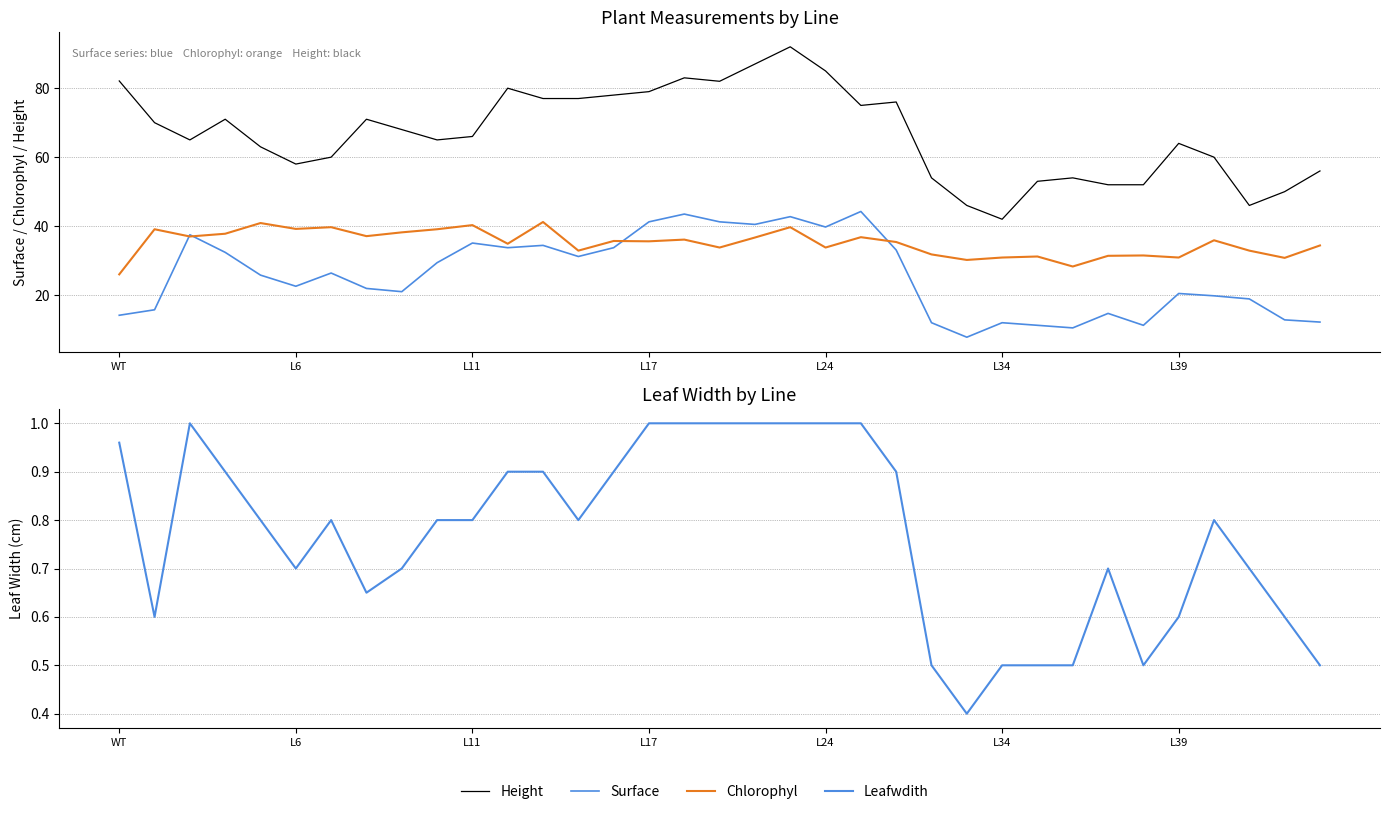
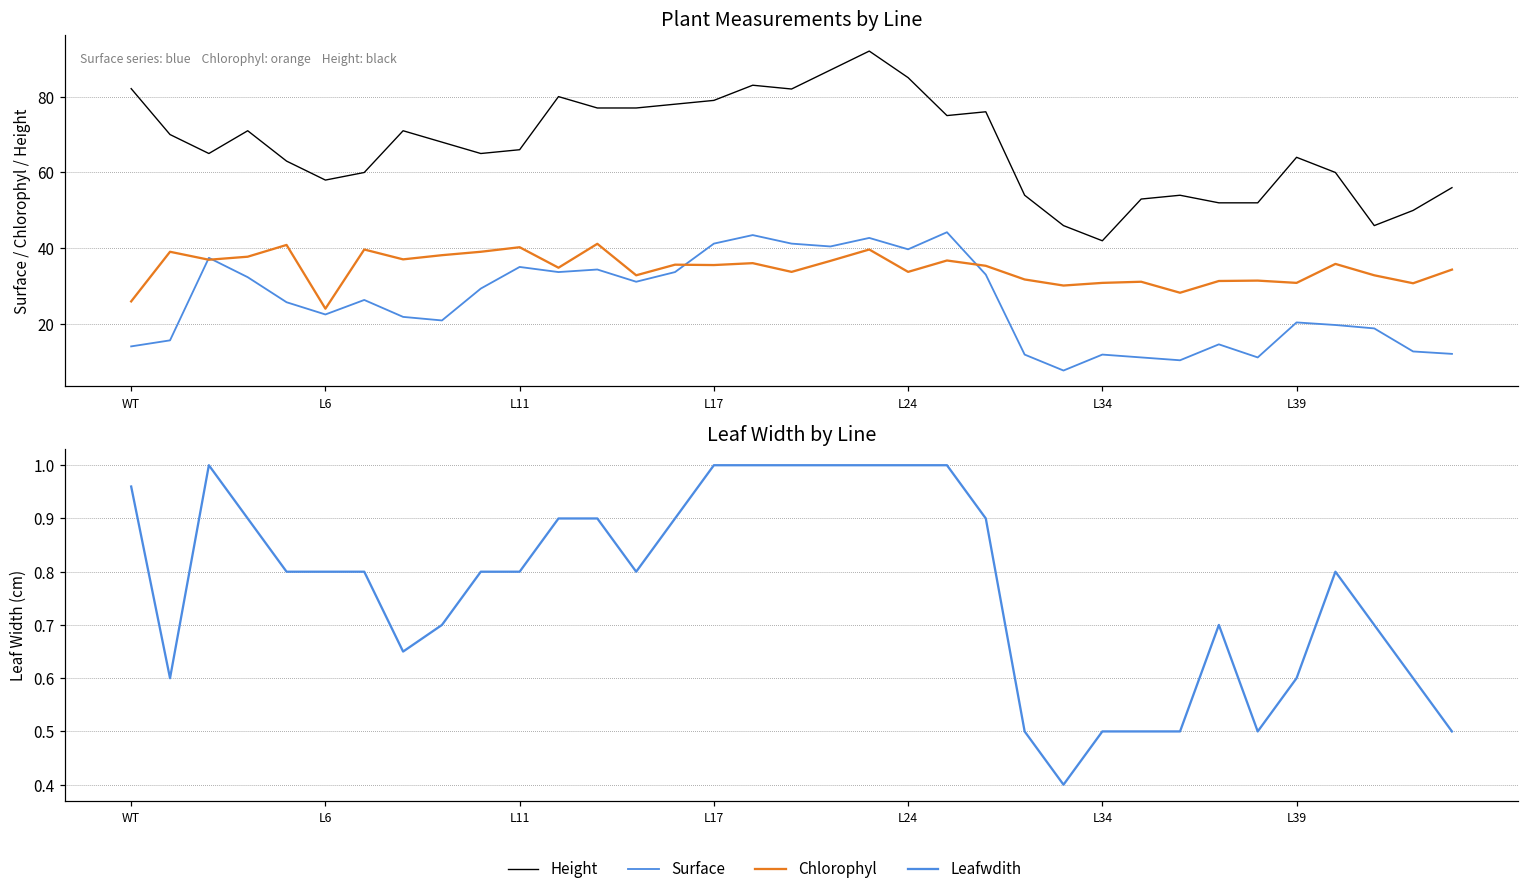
  {
    "Plant Measurements by Line": {
      "Height": {
        "WT": 82,
        "L6": 58,
        "L11": 66,
        "L17": 79,
        "L24": 85,
        "L34": 42,
        "L39": 64
      },
      "Surface": {
        "WT": 14,
        "L6": 23,
        "L11": 35,
        "L17": 41,
        "L24": 40,
        "L34": 12,
        "L39": 20
      },
      "Chlorophyl": {
        "WT": 26,
-       "L6": 39,
+       "L6": 24,
        "L11": 40,
        "L17": 36,
        "L24": 34,
        "L34": 31,
        "L39": 31
      }
    },
    "Leaf Width by Line": {
      "WT": 0.96,
-     "L6": 0.7,
+     "L6": 0.8,
      "L11": 0.8,
      "L17": 1.0,
      "L24": 1.0,
      "L34": 0.5,
      "L39": 0.6
    }
  }
